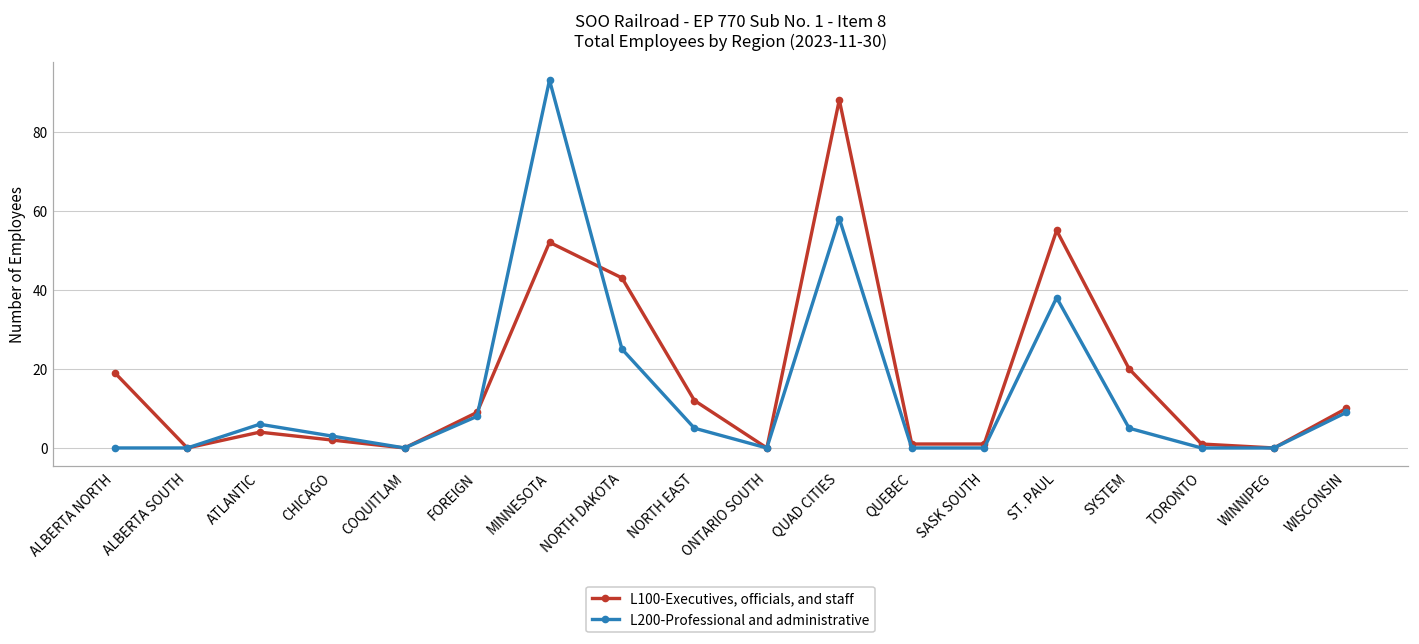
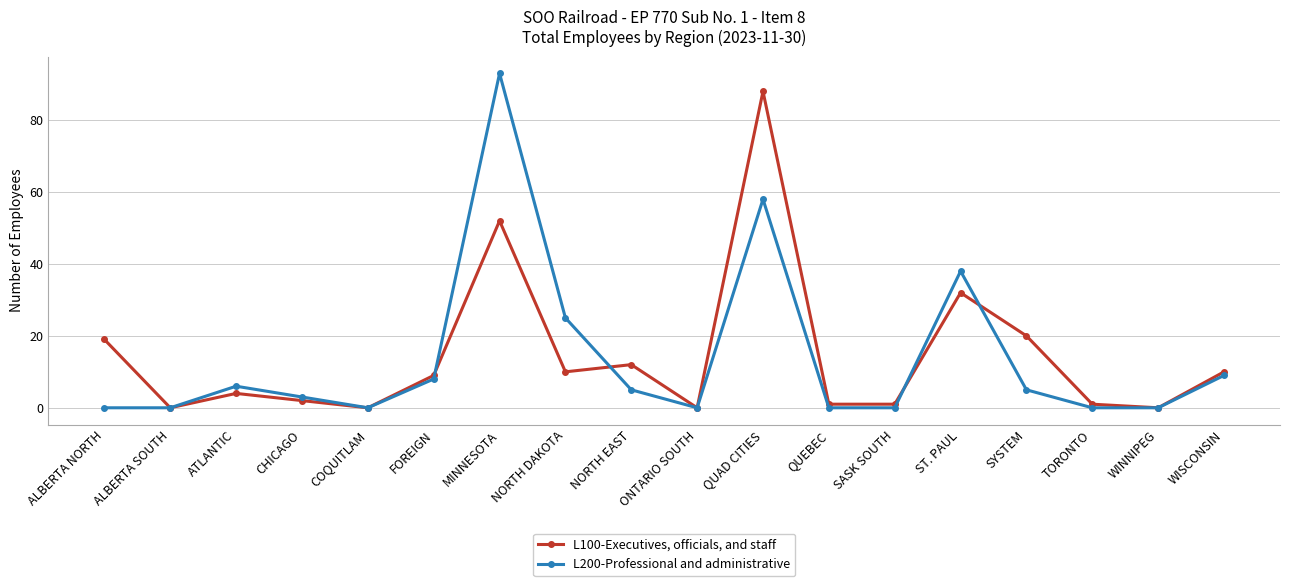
  {
    "L100-Executives, officials, and staff": {
      "ALBERTA NORTH": 19,
      "ATLANTIC": 4,
      "CHICAGO": 2,
      "FOREIGN": 9,
      "MINNESOTA": 52,
-     "NORTH DAKOTA": 43,
+     "NORTH DAKOTA": 10,
      "NORTH EAST": 12,
      "QUAD CITIES": 88,
      "QUEBEC": 1,
      "SASK SOUTH": 1,
-     "ST. PAUL": 55,
+     "ST. PAUL": 32,
      "SYSTEM": 20,
      "TORONTO": 1,
      "WISCONSIN": 10
    },
    "L200-Professional and administrative": {
      "ALBERTA NORTH": 0,
      "ATLANTIC": 6,
      "CHICAGO": 3,
      "FOREIGN": 8,
      "MINNESOTA": 93,
      "NORTH DAKOTA": 25,
      "NORTH EAST": 5,
      "QUAD CITIES": 58,
      "QUEBEC": 0,
      "SASK SOUTH": 0,
      "ST. PAUL": 38,
      "SYSTEM": 5,
      "TORONTO": 0,
      "WISCONSIN": 9
    }
  }
